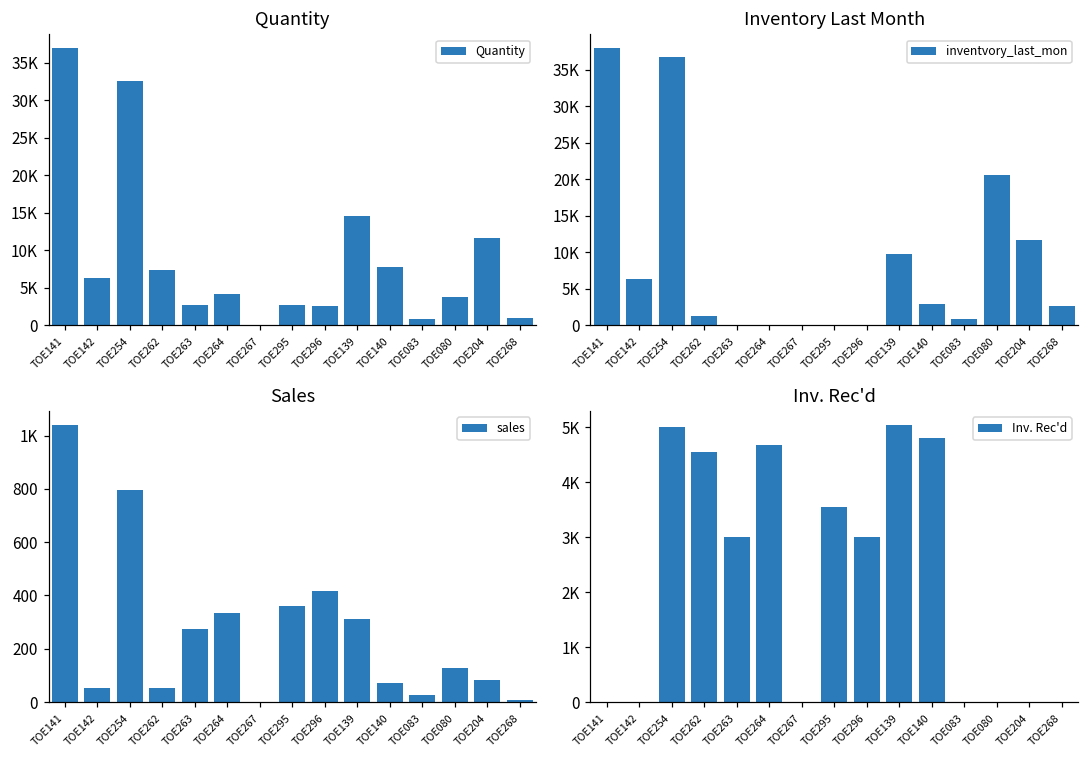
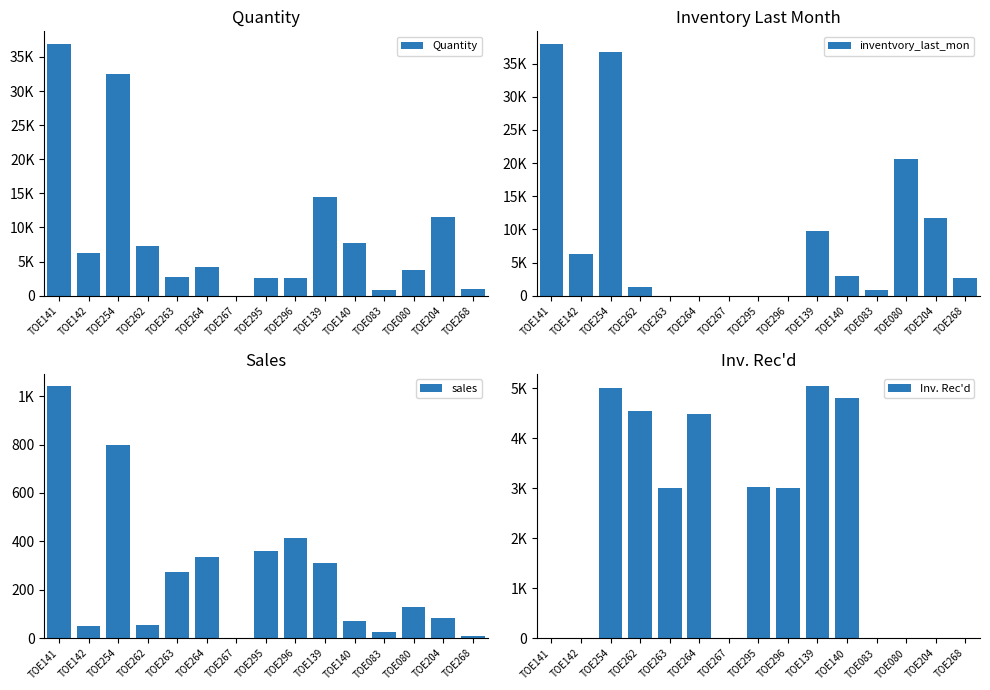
  {
    "Quantity": {
      "TOE141": 37000,
      "TOE142": 6000,
      "TOE254": 33000,
      "TOE262": 7000,
      "TOE263": 3000,
      "TOE264": 4000,
      "TOE267": 0,
      "TOE295": 3000,
      "TOE296": 3000,
      "TOE139": 15000,
      "TOE140": 8000,
      "TOE083": 1000,
      "TOE080": 4000,
      "TOE204": 12000,
      "TOE268": 1000
    },
    "Inventory Last Month": {
      "TOE141": 38000,
      "TOE142": 6000,
      "TOE254": 37000,
      "TOE262": 1000,
      "TOE263": 0,
      "TOE264": 0,
      "TOE267": 0,
      "TOE295": 0,
      "TOE296": 0,
      "TOE139": 10000,
      "TOE140": 3000,
      "TOE083": 1000,
      "TOE080": 21000,
      "TOE204": 12000,
      "TOE268": 3000
    },
    "Sales": {
      "TOE141": 1040,
      "TOE142": 50,
      "TOE254": 800,
      "TOE262": 50,
      "TOE263": 280,
      "TOE264": 340,
      "TOE267": 0,
      "TOE295": 360,
      "TOE296": 420,
      "TOE139": 310,
      "TOE140": 70,
      "TOE083": 30,
      "TOE080": 130,
      "TOE204": 80
    },
    "Inv. Rec'd": {
      "TOE141": 0,
      "TOE142": 0,
      "TOE254": 5000,
      "TOE262": 4500,
      "TOE263": 3000,
-     "TOE264": 4700,
+     "TOE264": 4500,
      "TOE267": 0,
-     "TOE295": 3500,
+     "TOE295": 3000,
      "TOE296": 3000,
      "TOE139": 5000,
      "TOE140": 4800,
      "TOE083": 0,
      "TOE080": 0,
      "TOE204": 0,
      "TOE268": 0
    }
  }
